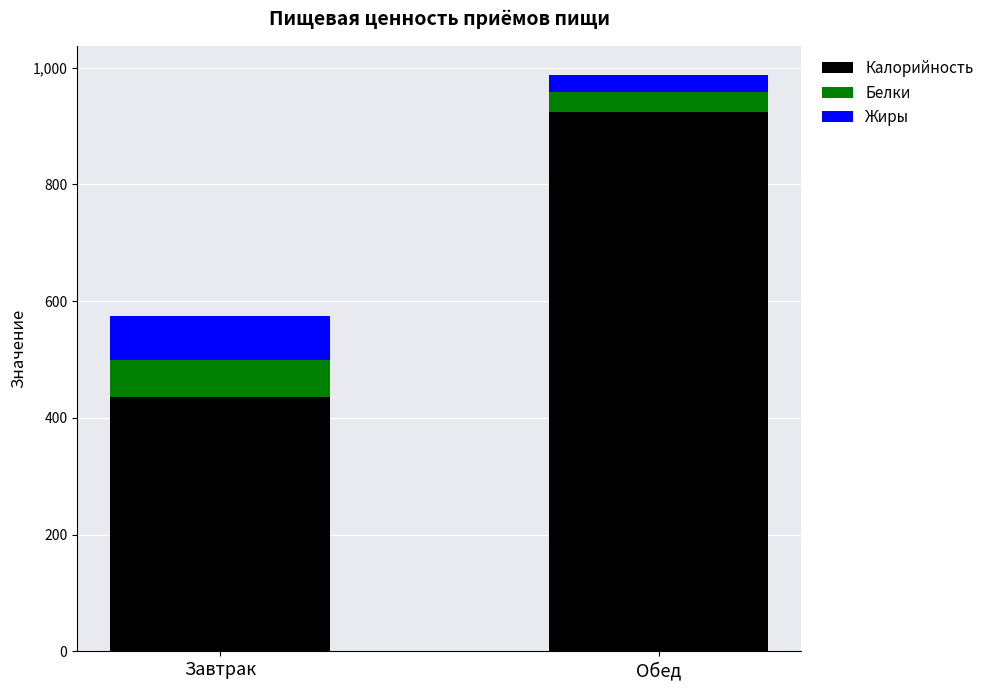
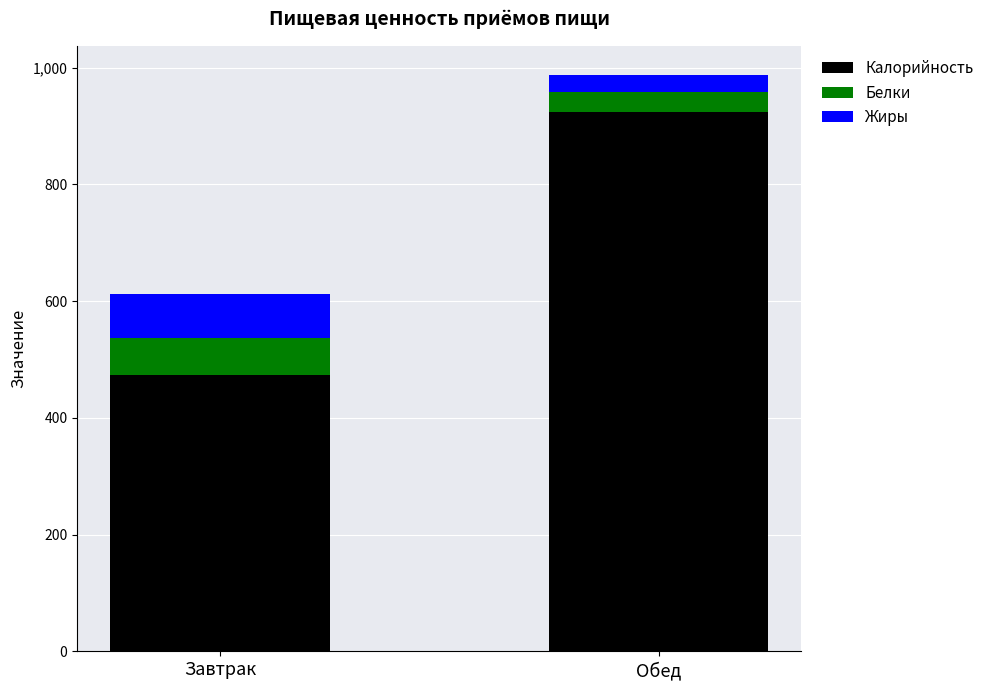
  {
    "Калорийность": {
-     "Завтрак": 440,
+     "Завтрак": 470,
      "Обед": 920
    },
    "Белки": {
      "Завтрак": 60,
      "Обед": 30
    },
    "Жиры": {
      "Завтрак": 70,
      "Обед": 30
    }
  }
